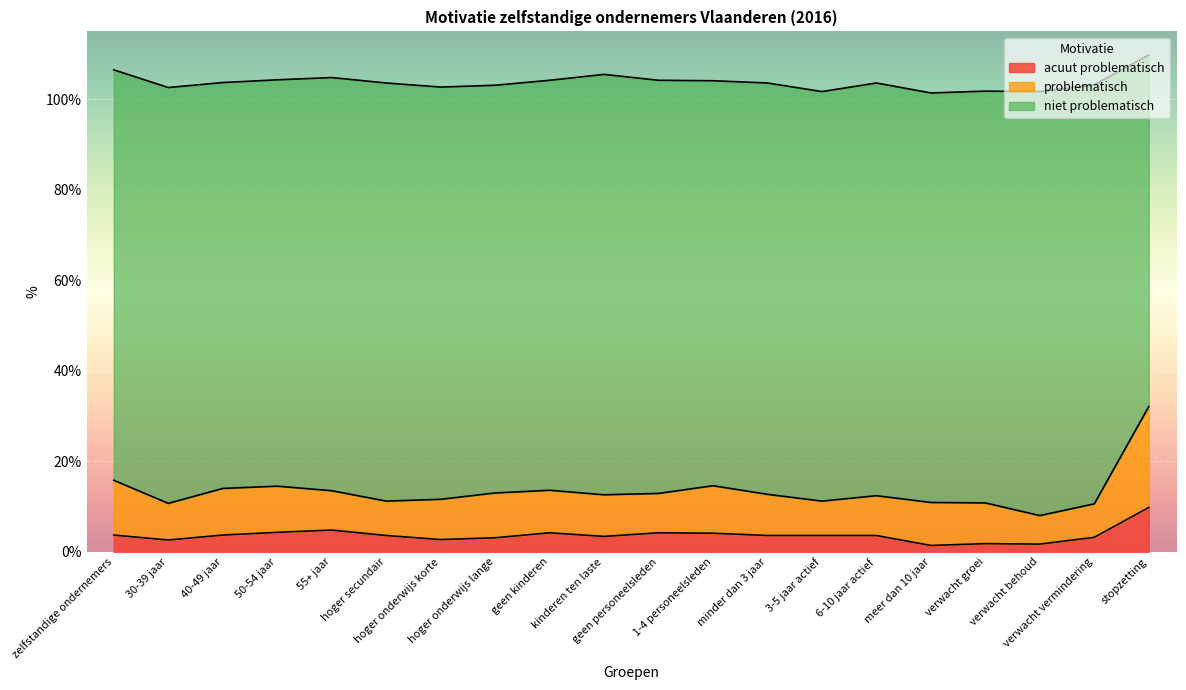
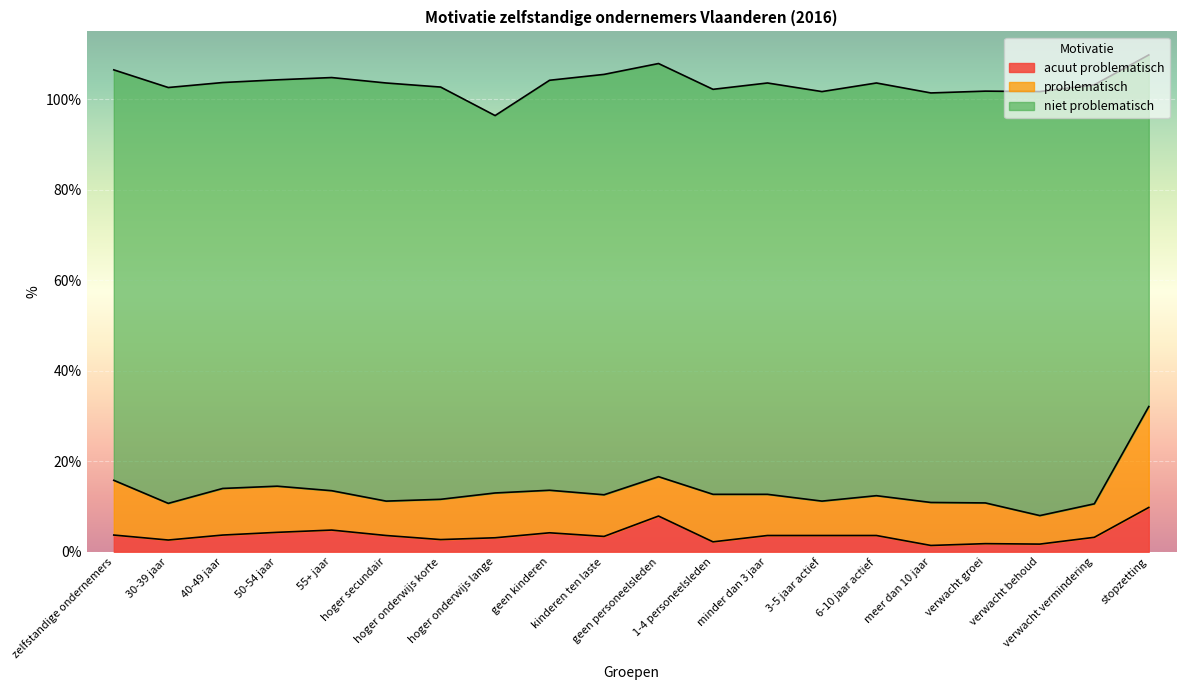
  {
    "acuut problematisch": {
      "zelfstandige ondernemers": "4%",
      "30-39 jaar": "3%",
      "40-49 jaar": "4%",
      "50-54 jaar": "4%",
      "55+ jaar": "5%",
      "hoger secundair": "4%",
      "hoger onderwijs korte": "3%",
      "hoger onderwijs lange": "3%",
      "geen kinderen": "4%",
      "kinderen ten laste": "3%",
-     "geen personeelsleden": "4%",
-     "1-4 personeelsleden": "4%",
+     "geen personeelsleden": "8%",
+     "1-4 personeelsleden": "2%",
      "minder dan 3 jaar": "4%",
      "3-5 jaar actief": "4%",
      "6-10 jaar actief": "4%",
      "meer dan 10 jaar": "1%",
      "verwacht groei": "2%",
      "verwacht behoud": "2%",
      "verwacht vermindering": "3%",
      "stopzetting": "10%"
    },
    "problematisch": {
      "zelfstandige ondernemers": "12%",
      "30-39 jaar": "8%",
      "40-49 jaar": "10%",
      "50-54 jaar": "10%",
      "55+ jaar": "9%",
      "hoger secundair": "8%",
      "hoger onderwijs korte": "9%",
      "hoger onderwijs lange": "10%",
      "geen kinderen": "9%",
      "kinderen ten laste": "9%",
      "geen personeelsleden": "9%",
      "1-4 personeelsleden": "11%",
      "minder dan 3 jaar": "9%",
      "3-5 jaar actief": "8%",
      "6-10 jaar actief": "9%",
      "meer dan 10 jaar": "10%",
      "verwacht groei": "9%",
      "verwacht behoud": "6%",
      "verwacht vermindering": "7%",
      "stopzetting": "22%"
    },
    "niet problematisch": {
      "zelfstandige ondernemers": "91%",
      "30-39 jaar": "92%",
      "40-49 jaar": "90%",
      "50-54 jaar": "90%",
      "55+ jaar": "91%",
      "hoger secundair": "92%",
      "hoger onderwijs korte": "91%",
-     "hoger onderwijs lange": "90%",
+     "hoger onderwijs lange": "83%",
      "geen kinderen": "91%",
      "kinderen ten laste": "93%",
      "geen personeelsleden": "91%",
      "1-4 personeelsleden": "90%",
      "minder dan 3 jaar": "91%",
      "3-5 jaar actief": "91%",
      "6-10 jaar actief": "91%",
      "meer dan 10 jaar": "91%",
      "verwacht groei": "91%"
    }
  }
